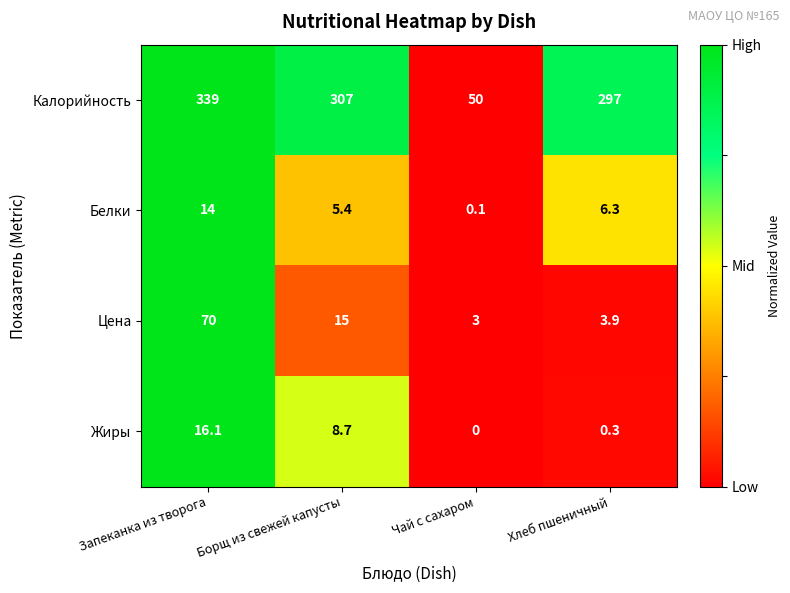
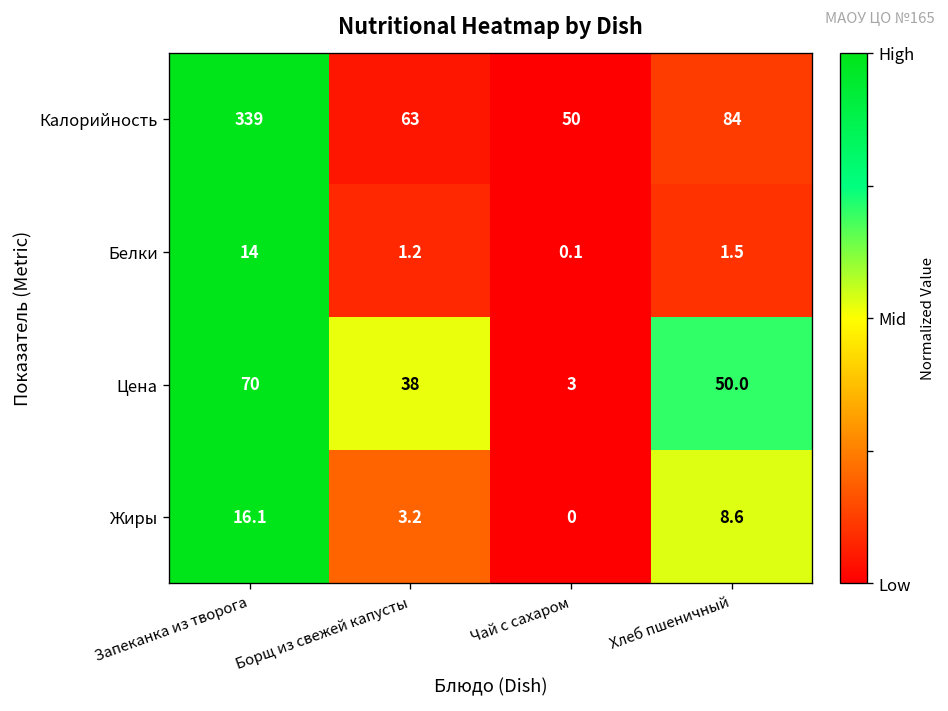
  {
    "Калорийность": {
      "Запеканка из творога": 339,
-     "Борщ из свежей капусты": 307,
+     "Борщ из свежей капусты": 63,
      "Чай с сахаром": 50,
-     "Хлеб пшеничный": 297
+     "Хлеб пшеничный": 84
    },
    "Белки": {
      "Запеканка из творога": 14,
-     "Борщ из свежей капусты": 5.4,
+     "Борщ из свежей капусты": 1.2,
      "Чай с сахаром": 0.1,
-     "Хлеб пшеничный": 6.3
+     "Хлеб пшеничный": 1.5
    },
    "Цена": {
      "Запеканка из творога": 70,
-     "Борщ из свежей капусты": 15,
+     "Борщ из свежей капусты": 38,
      "Чай с сахаром": 3,
-     "Хлеб пшеничный": 3.9
+     "Хлеб пшеничный": 50.0
    },
    "Жиры": {
      "Запеканка из творога": 16.1,
-     "Борщ из свежей капусты": 8.7,
+     "Борщ из свежей капусты": 3.2,
      "Чай с сахаром": 0,
-     "Хлеб пшеничный": 0.3
+     "Хлеб пшеничный": 8.6
    }
  }
